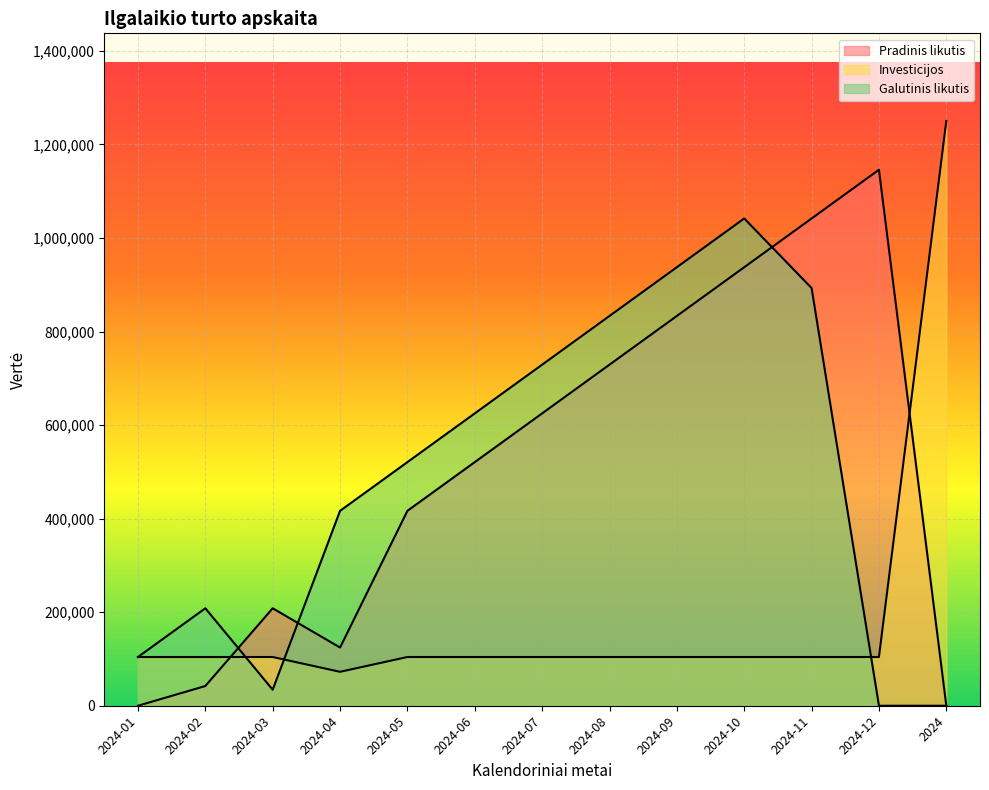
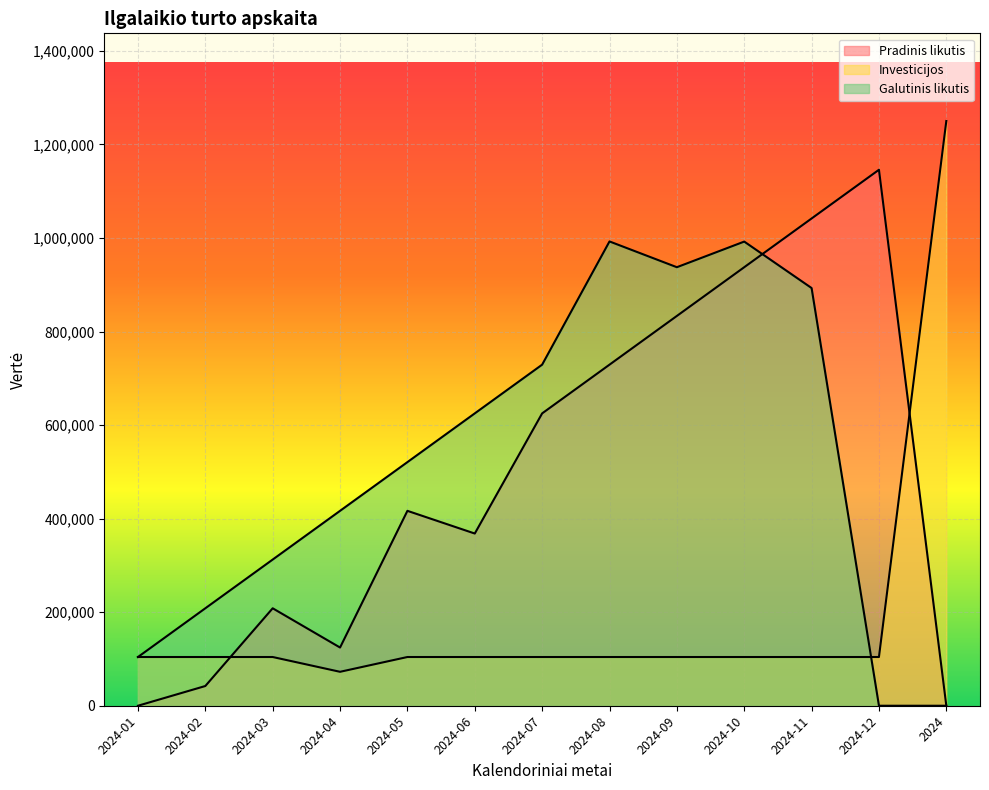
  {
    "Pradinis likutis": {
      "2024-01": "0",
      "2024-02": "40,000",
      "2024-03": "210,000",
      "2024-04": "120,000",
      "2024-05": "420,000",
-     "2024-06": "520,000",
+     "2024-06": "370,000",
      "2024-07": "630,000",
      "2024-08": "730,000",
      "2024-09": "830,000",
      "2024-10": "940,000",
      "2024-11": "1,040,000",
      "2024-12": "1,150,000"
    },
    "Investicijos": {
      "2024-02": "100,000",
      "2024-03": "100,000",
      "2024-04": "70,000",
      "2024-05": "100,000",
      "2024-06": "100,000",
      "2024-07": "100,000",
      "2024-08": "100,000",
      "2024-09": "100,000",
      "2024-10": "100,000",
      "2024-11": "100,000",
      "2024-12": "100,000",
      "2024": "1,250,000"
    },
    "Galutinis likutis": {
      "2024-02": "210,000",
-     "2024-03": "30,000",
+     "2024-03": "310,000",
      "2024-04": "420,000",
      "2024-05": "520,000",
      "2024-06": "630,000",
      "2024-07": "730,000",
-     "2024-08": "830,000",
+     "2024-08": "990,000",
      "2024-09": "940,000",
-     "2024-10": "1,040,000",
+     "2024-10": "990,000",
      "2024-11": "890,000",
      "2024-12": "0"
    }
  }
